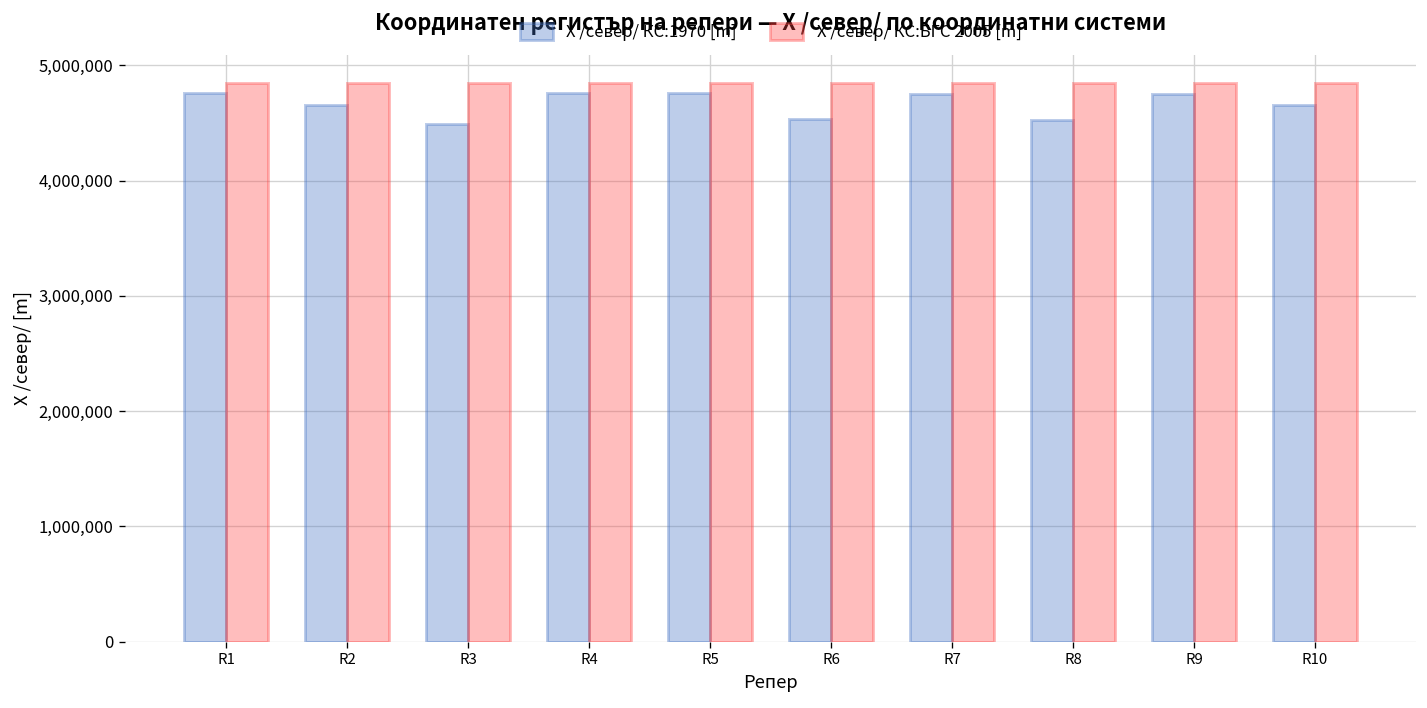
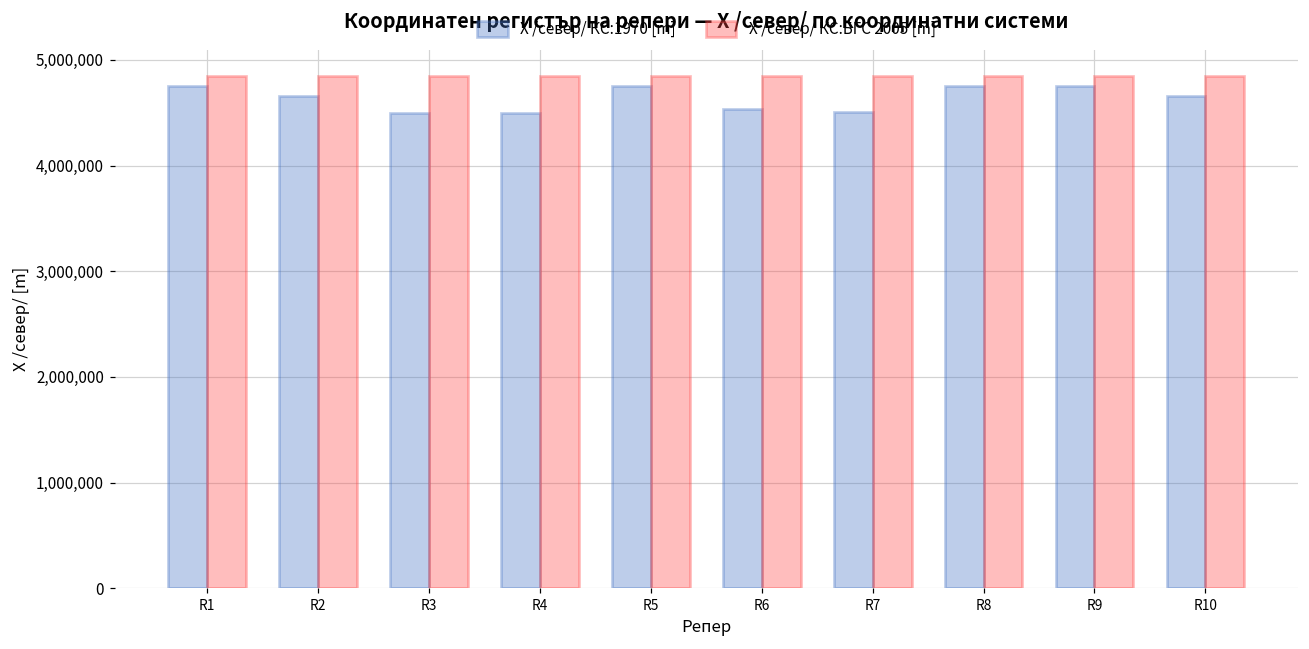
  {
    "X /север/ КС:1970 [m]": {
      "R1": "4,800,000",
      "R2": "4,700,000",
      "R3": "4,500,000",
-     "R4": "4,800,000",
+     "R4": "4,500,000",
      "R5": "4,800,000",
      "R6": "4,500,000",
-     "R7": "4,800,000",
-     "R8": "4,500,000",
+     "R7": "4,500,000",
+     "R8": "4,800,000",
      "R9": "4,800,000",
      "R10": "4,700,000"
    },
    "X /север/ КС:БГС 2005 [m]": {
      "R1": "4,800,000",
      "R2": "4,800,000",
      "R3": "4,800,000",
      "R4": "4,800,000",
      "R5": "4,800,000",
      "R6": "4,800,000",
      "R7": "4,800,000",
      "R8": "4,800,000",
      "R9": "4,800,000",
      "R10": "4,800,000"
    }
  }
